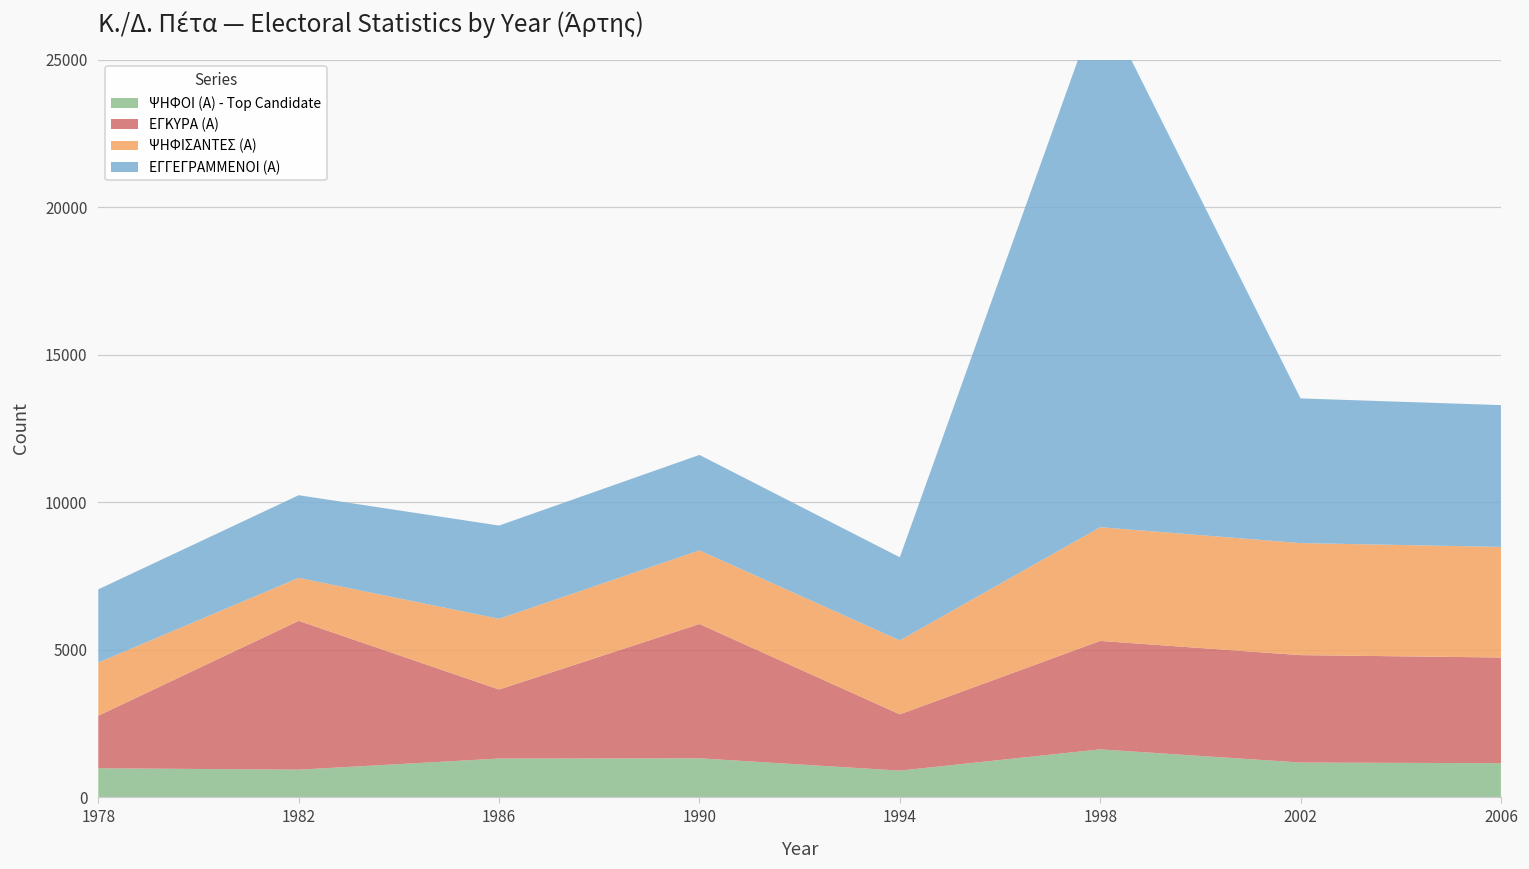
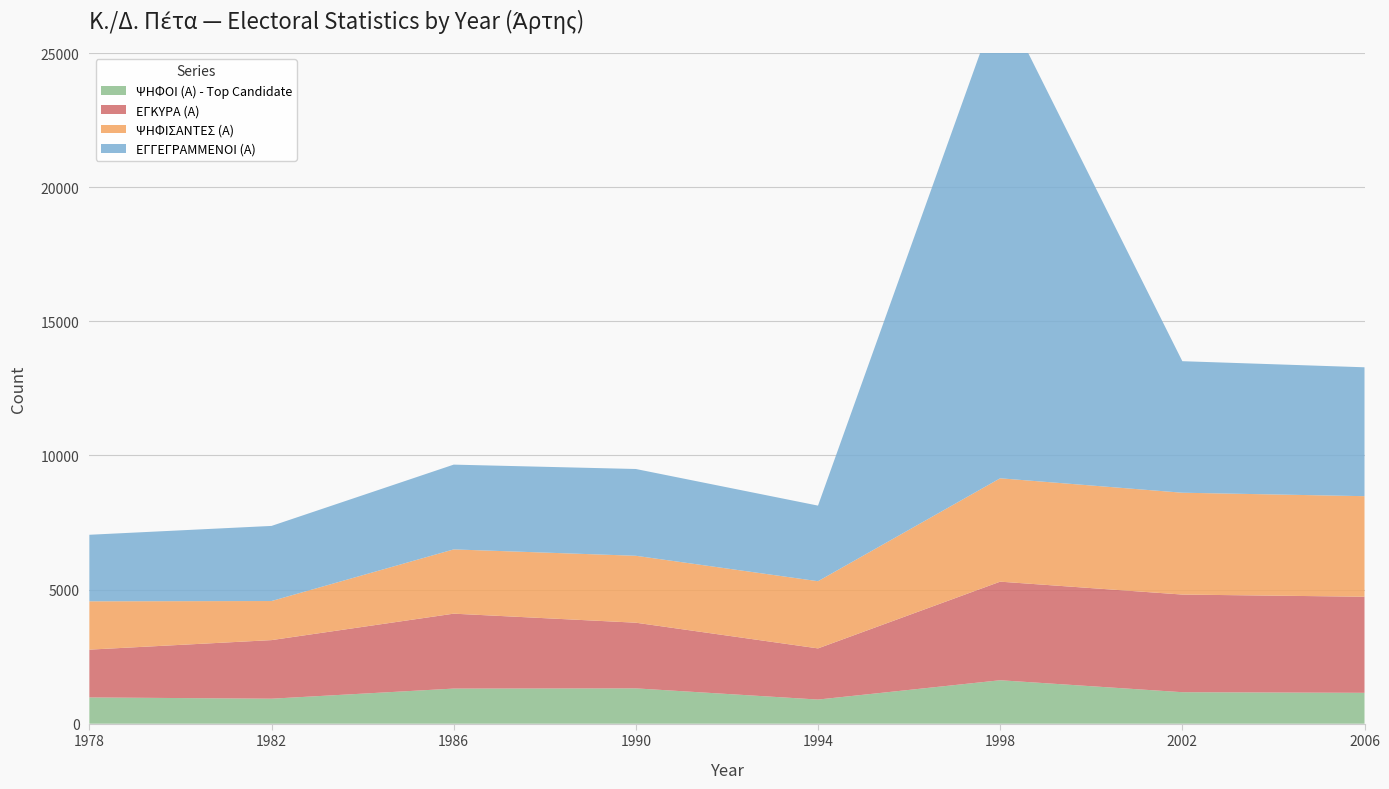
  {
    "ΨΗΦΟΙ (Α) - Top Candidate": {
      "1978": 1000,
      "1982": 900,
      "1986": 1300,
      "1990": 1300,
      "1994": 900,
      "1998": 1600,
      "2002": 1200,
      "2006": 1200
    },
    "ΕΓΚΥΡΑ (Α)": {
      "1978": 1800,
-     "1982": 5000,
-     "1986": 2300,
-     "1990": 4600,
+     "1982": 2200,
+     "1986": 2800,
+     "1990": 2400,
      "1994": 1900,
      "1998": 3700,
      "2002": 3600,
      "2006": 3600
    },
    "ΨΗΦΙΣΑΝΤΕΣ (Α)": {
      "1978": 1800,
      "1982": 1500,
      "1986": 2400,
      "1990": 2500,
      "1994": 2500,
      "1998": 3900,
      "2002": 3800,
      "2006": 3700
    },
    "ΕΓΓΕΓΡΑΜΜΕΝΟΙ (Α)": {
      "1978": 2500,
      "1982": 2800,
      "1986": 3200,
      "1990": 3200,
      "1994": 2800,
      "2002": 4900,
      "2006": 4800
    }
  }
